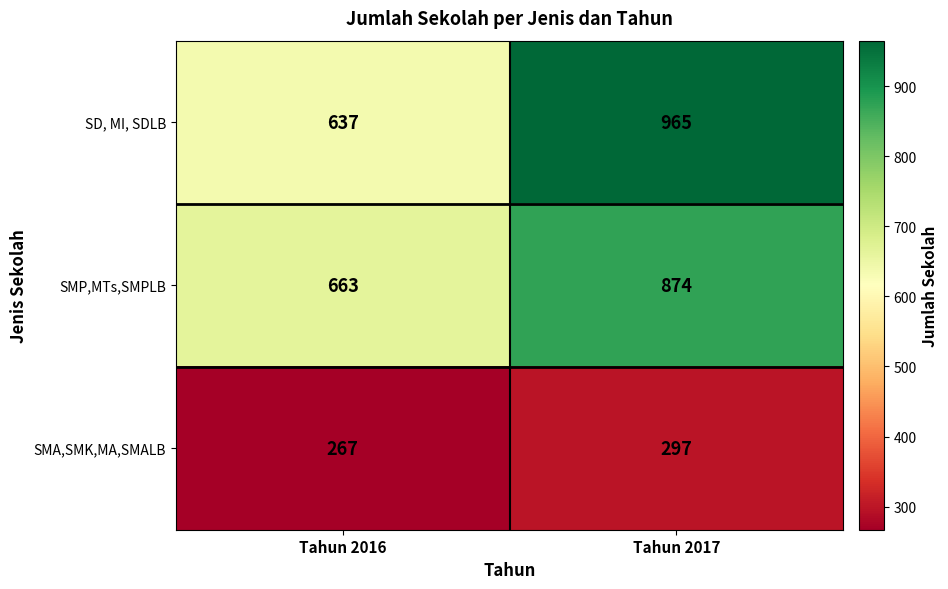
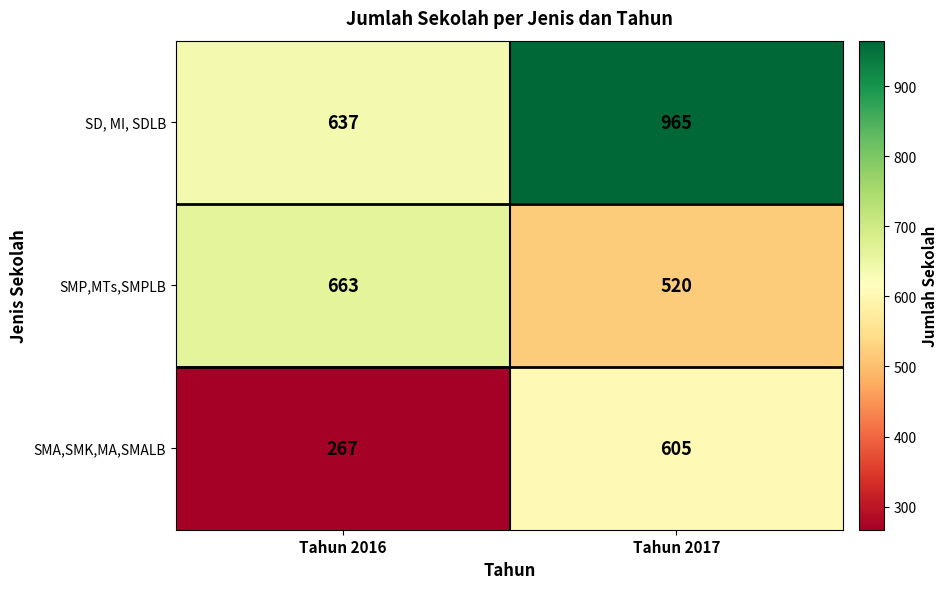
  {
    "SD, MI, SDLB": {
      "Tahun 2016": 637,
      "Tahun 2017": 965
    },
    "SMP,MTs,SMPLB": {
      "Tahun 2016": 663,
-     "Tahun 2017": 874
+     "Tahun 2017": 520
    },
    "SMA,SMK,MA,SMALB": {
      "Tahun 2016": 267,
-     "Tahun 2017": 297
+     "Tahun 2017": 605
    }
  }
